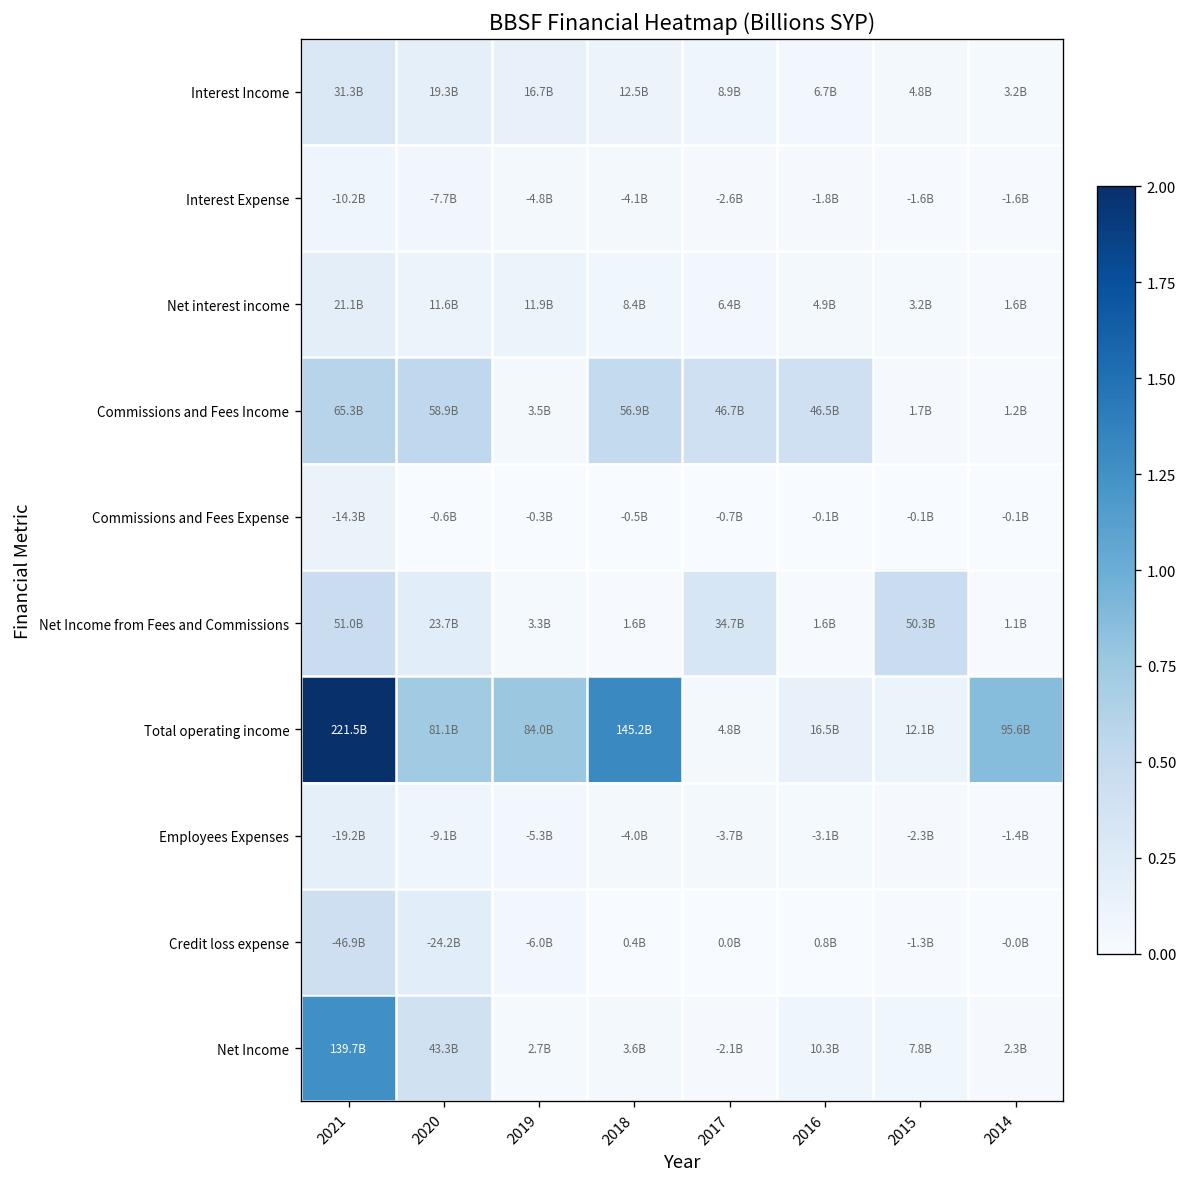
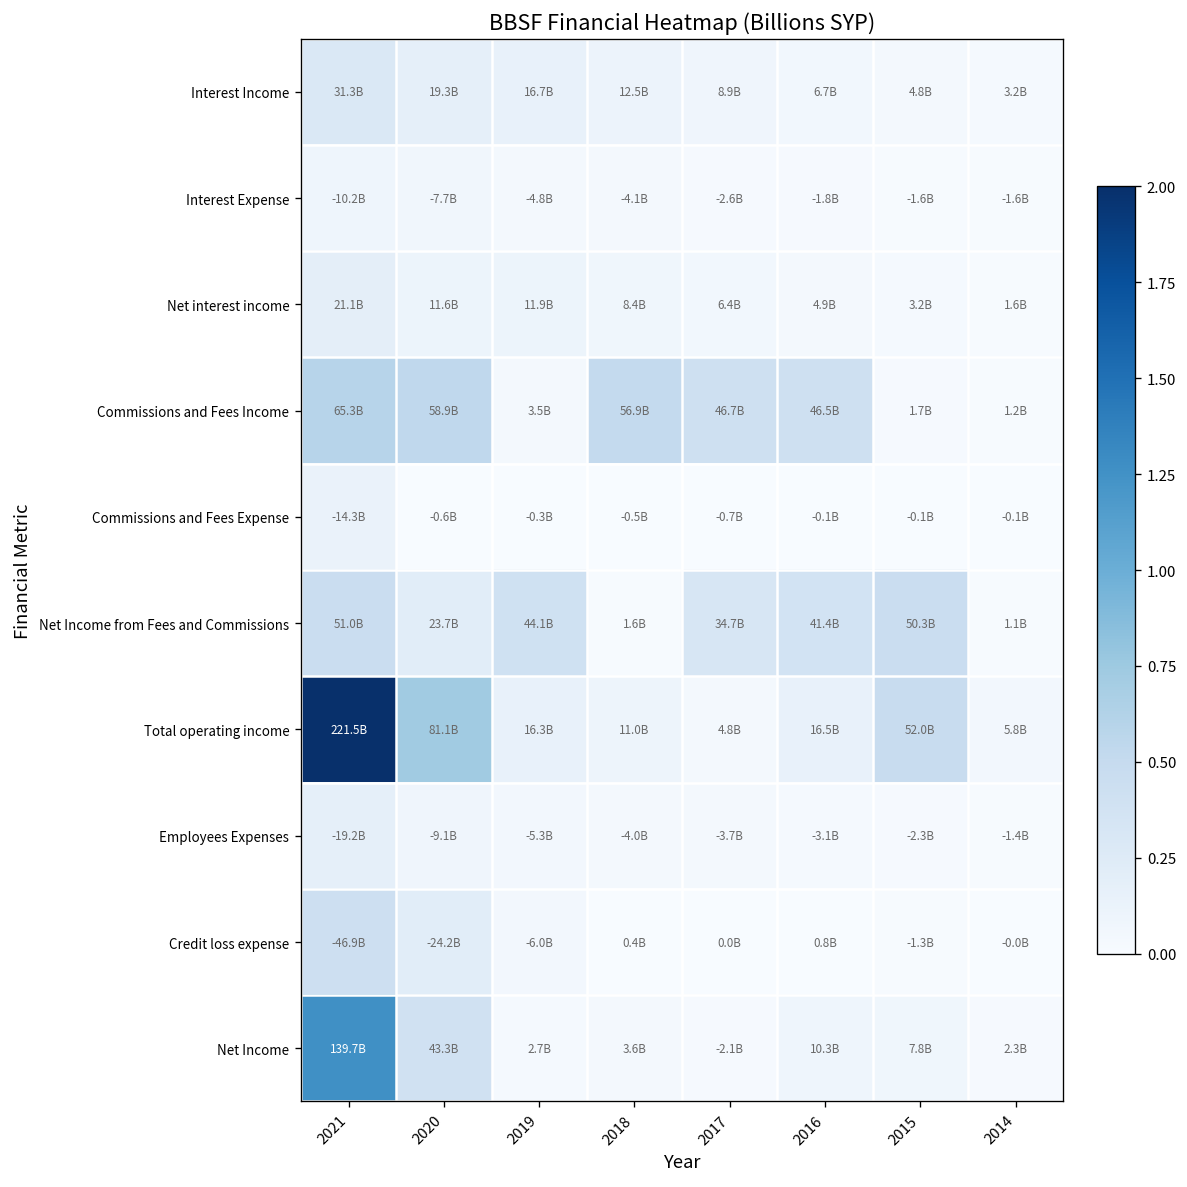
  {
    "Interest Income": {
      "2021": "31.3B",
      "2020": "19.3B",
      "2019": "16.7B",
      "2018": "12.5B",
      "2017": "8.9B",
      "2016": "6.7B",
      "2015": "4.8B",
      "2014": "3.2B"
    },
    "Interest Expense": {
      "2021": "-10.2B",
      "2020": "-7.7B",
      "2019": "-4.8B",
      "2018": "-4.1B",
      "2017": "-2.6B",
      "2016": "-1.8B",
      "2015": "-1.6B",
      "2014": "-1.6B"
    },
    "Net interest income": {
      "2021": "21.1B",
      "2020": "11.6B",
      "2019": "11.9B",
      "2018": "8.4B",
      "2017": "6.4B",
      "2016": "4.9B",
      "2015": "3.2B",
      "2014": "1.6B"
    },
    "Commissions and Fees Income": {
      "2021": "65.3B",
      "2020": "58.9B",
      "2019": "3.5B",
      "2018": "56.9B",
      "2017": "46.7B",
      "2016": "46.5B",
      "2015": "1.7B",
      "2014": "1.2B"
    },
    "Commissions and Fees Expense": {
      "2021": "-14.3B",
      "2020": "-0.6B",
      "2019": "-0.3B",
      "2018": "-0.5B",
      "2017": "-0.7B",
      "2016": "-0.1B",
      "2015": "-0.1B",
      "2014": "-0.1B"
    },
    "Net Income from Fees and Commissions": {
      "2021": "51.0B",
      "2020": "23.7B",
-     "2019": "3.3B",
+     "2019": "44.1B",
      "2018": "1.6B",
      "2017": "34.7B",
-     "2016": "1.6B",
+     "2016": "41.4B",
      "2015": "50.3B",
      "2014": "1.1B"
    },
    "Total operating income": {
      "2021": "221.5B",
      "2020": "81.1B",
-     "2019": "84.0B",
-     "2018": "145.2B",
+     "2019": "16.3B",
+     "2018": "11.0B",
      "2017": "4.8B",
      "2016": "16.5B",
-     "2015": "12.1B",
-     "2014": "95.6B"
+     "2015": "52.0B",
+     "2014": "5.8B"
    },
    "Employees Expenses": {
      "2021": "-19.2B",
      "2020": "-9.1B",
      "2019": "-5.3B",
      "2018": "-4.0B",
      "2017": "-3.7B",
      "2016": "-3.1B",
      "2015": "-2.3B",
      "2014": "-1.4B"
    },
    "Credit loss expense": {
      "2021": "-46.9B",
      "2020": "-24.2B",
      "2019": "-6.0B",
      "2018": "0.4B",
      "2017": "0.0B",
      "2016": "0.8B",
      "2015": "-1.3B",
      "2014": "-0.0B"
    },
    "Net Income": {
      "2021": "139.7B",
      "2020": "43.3B",
      "2019": "2.7B",
      "2018": "3.6B",
      "2017": "-2.1B",
      "2016": "10.3B",
      "2015": "7.8B",
      "2014": "2.3B"
    }
  }
